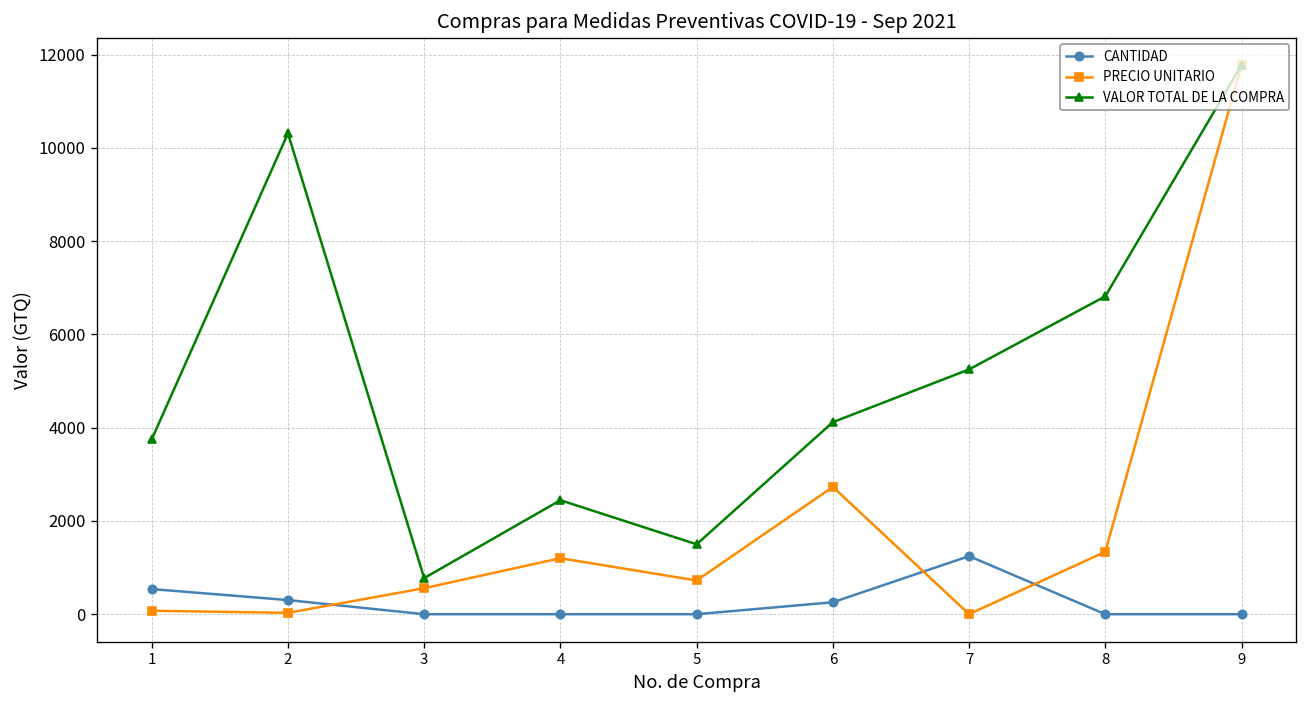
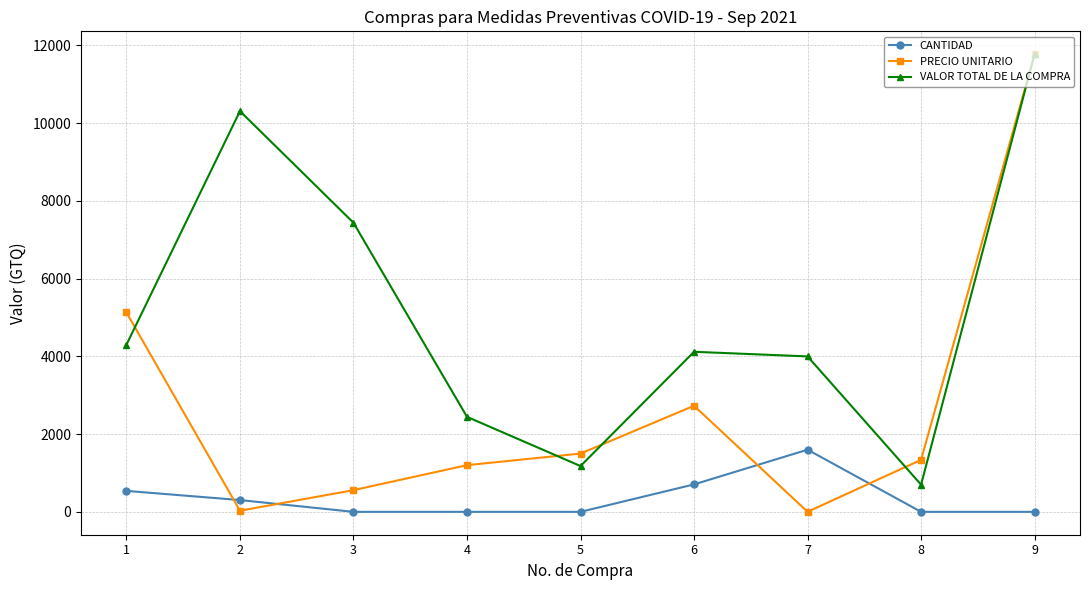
  {
    "CANTIDAD": {
      "1": 500,
      "2": 300,
      "3": 0,
      "4": 0,
      "5": 0,
-     "6": 300,
-     "7": 1200,
+     "6": 700,
+     "7": 1600,
      "8": 0,
      "9": 0
    },
    "PRECIO UNITARIO": {
-     "1": 100,
+     "1": 5100,
      "2": 0,
      "3": 600,
      "4": 1200,
-     "5": 700,
+     "5": 1500,
      "6": 2700,
      "7": 0,
      "8": 1300
    },
    "VALOR TOTAL DE LA COMPRA": {
-     "1": 3800,
+     "1": 4300,
      "2": 10300,
-     "3": 800,
+     "3": 7400,
      "4": 2400,
-     "5": 1500,
+     "5": 1200,
      "6": 4100,
-     "7": 5200,
-     "8": 6800
+     "7": 4000,
+     "8": 700
    }
  }
